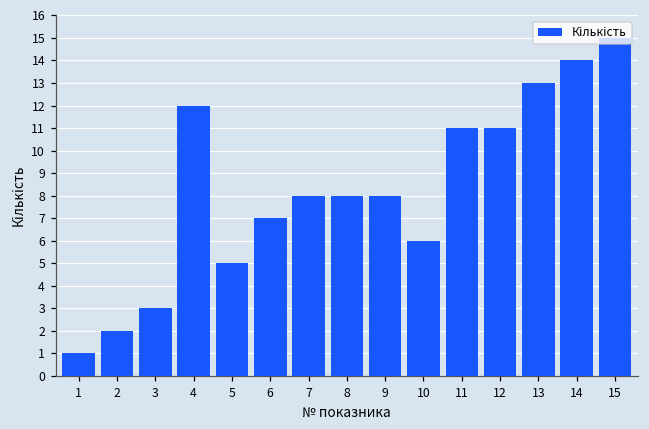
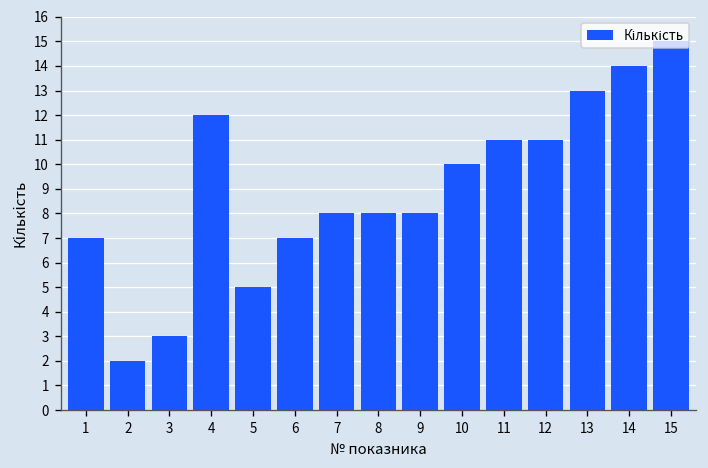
  {
-   "1": 1,
+   "1": 7,
    "2": 2,
    "3": 3,
    "4": 12,
    "5": 5,
    "6": 7,
    "7": 8,
    "8": 8,
    "9": 8,
-   "10": 6,
+   "10": 10,
    "11": 11,
    "12": 11,
    "13": 13,
    "14": 14
  }
